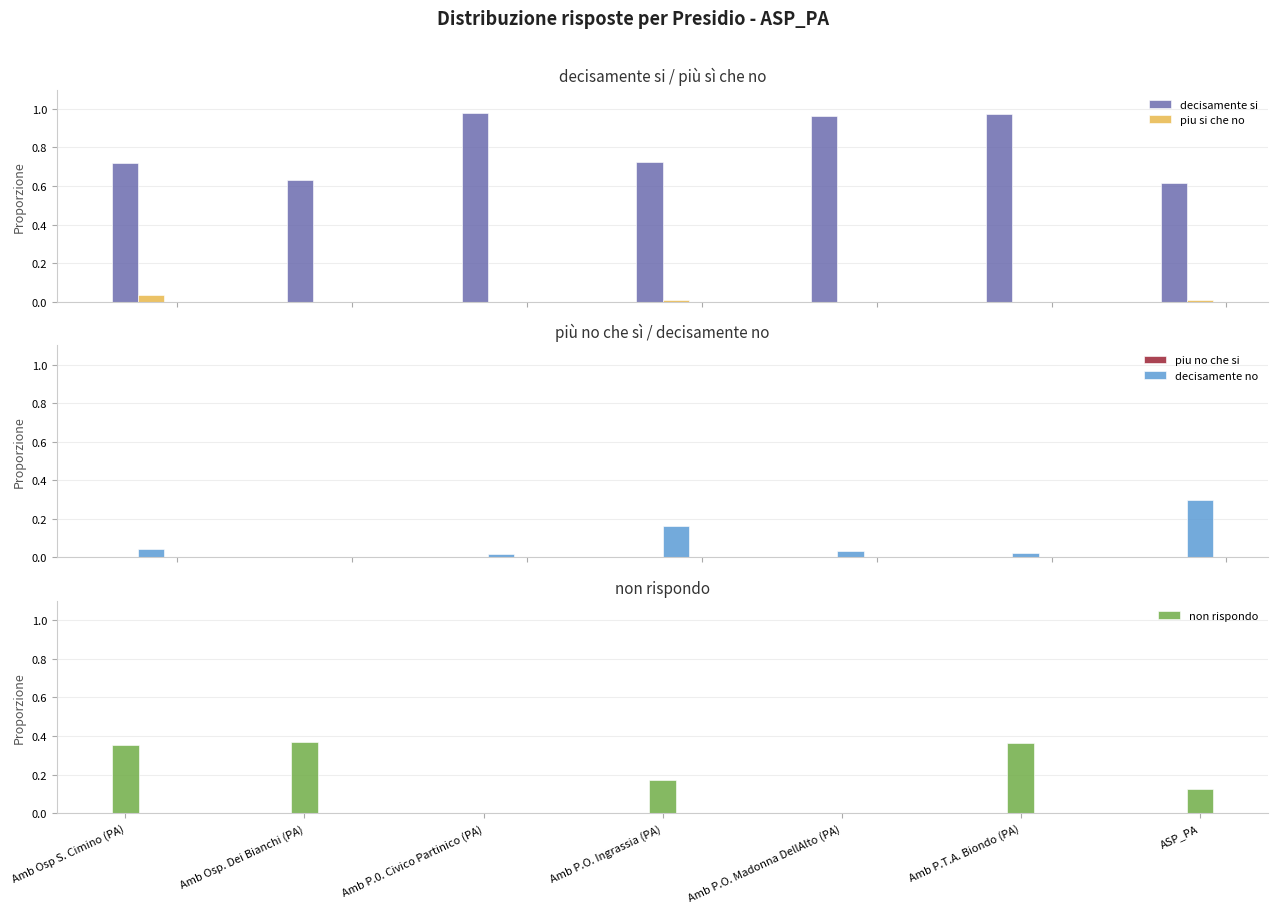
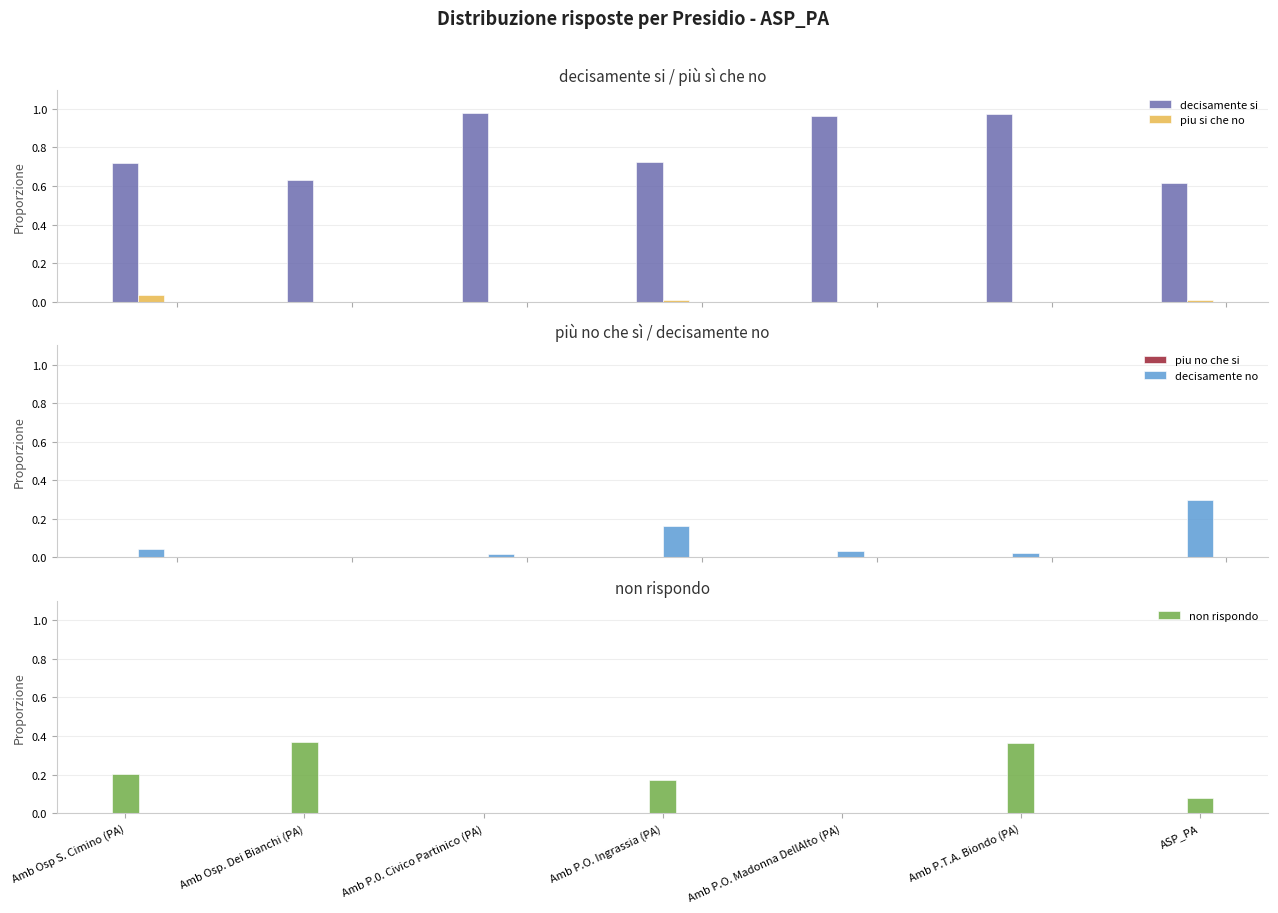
  {
    "non rispondo": {
-     "Amb Osp S. Cimino (PA)": 0.36,
+     "Amb Osp S. Cimino (PA)": 0.20,
      "Amb Osp. Dei Bianchi (PA)": 0.37,
      "Amb P.0. Civico Partinico (PA)": 0.00,
      "Amb P.O. Ingrassia (PA)": 0.17,
      "Amb P.O. Madonna DellAlto (PA)": 0.00,
      "Amb P.T.A. Biondo (PA)": 0.36,
-     "ASP_PA": 0.12
+     "ASP_PA": 0.08
    }
  }
